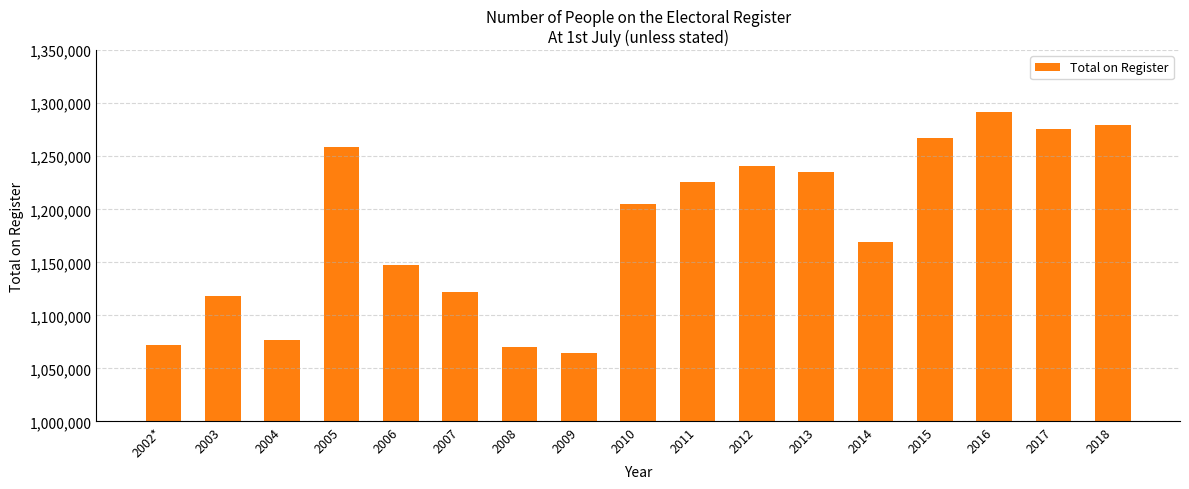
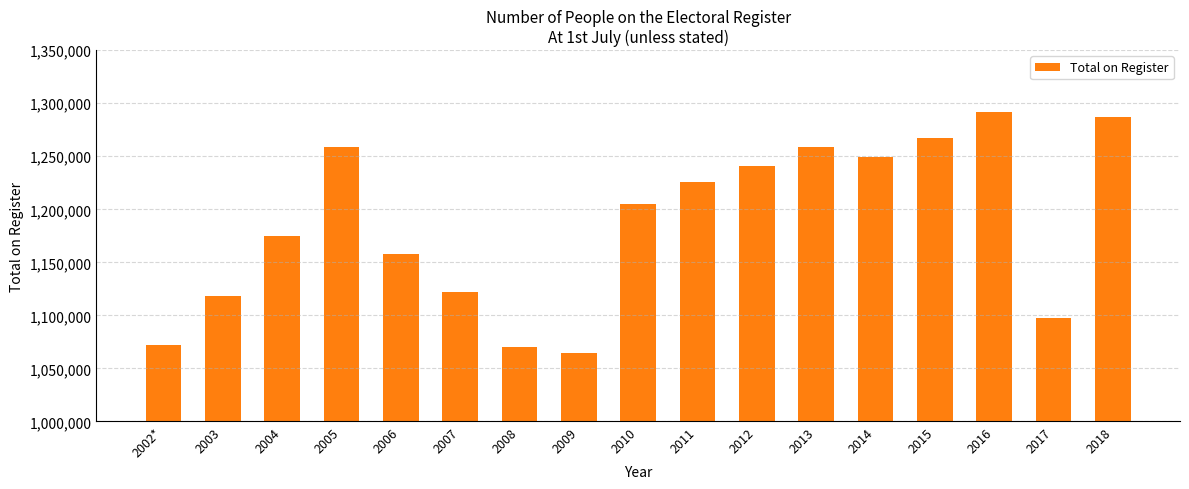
  {
    "2002*": "1,072,000",
    "2003": "1,118,000",
-   "2004": "1,077,000",
+   "2004": "1,175,000",
    "2005": "1,258,000",
-   "2006": "1,148,000",
+   "2006": "1,158,000",
    "2007": "1,122,000",
    "2008": "1,070,000",
    "2009": "1,065,000",
    "2010": "1,205,000",
    "2011": "1,226,000",
    "2012": "1,241,000",
-   "2013": "1,235,000",
-   "2014": "1,169,000",
+   "2013": "1,258,000",
+   "2014": "1,249,000",
    "2015": "1,267,000",
    "2016": "1,291,000",
-   "2017": "1,275,000",
-   "2018": "1,279,000"
+   "2017": "1,097,000",
+   "2018": "1,287,000"
  }
